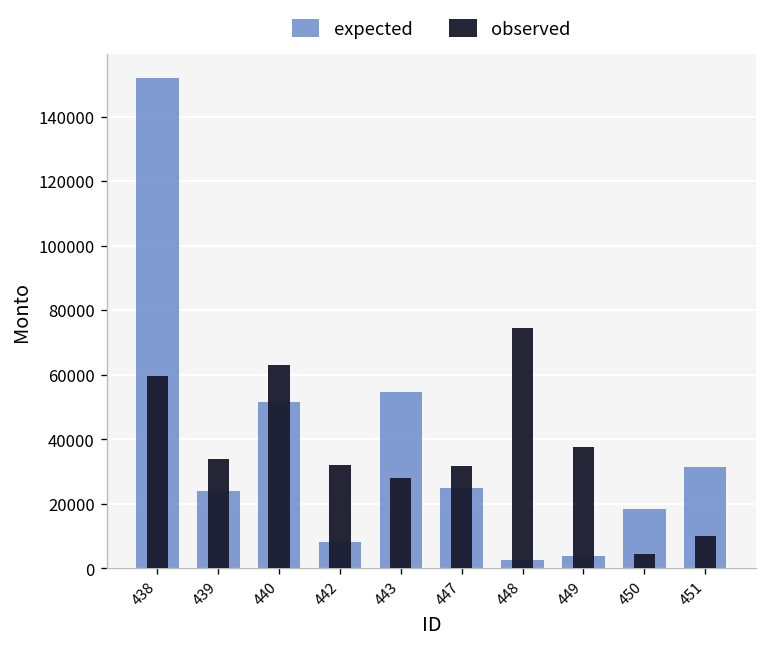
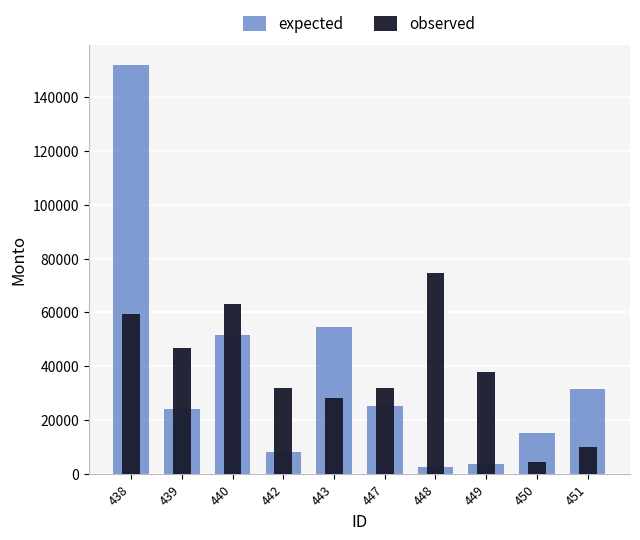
  {
    "expected": {
      "438": 152000,
      "443": 55000,
-     "450": 18000,
+     "450": 15000,
      "451": 32000
    },
    "observed": {
-     "439": 34000,
+     "439": 47000,
      "440": 63000,
      "442": 32000,
      "447": 32000,
      "448": 75000,
      "449": 38000
    }
  }
